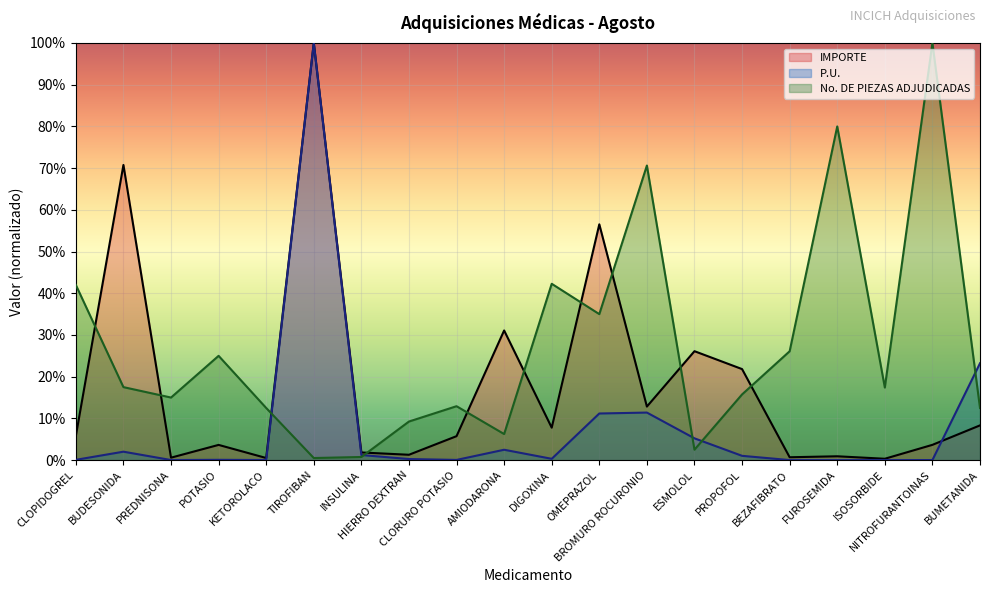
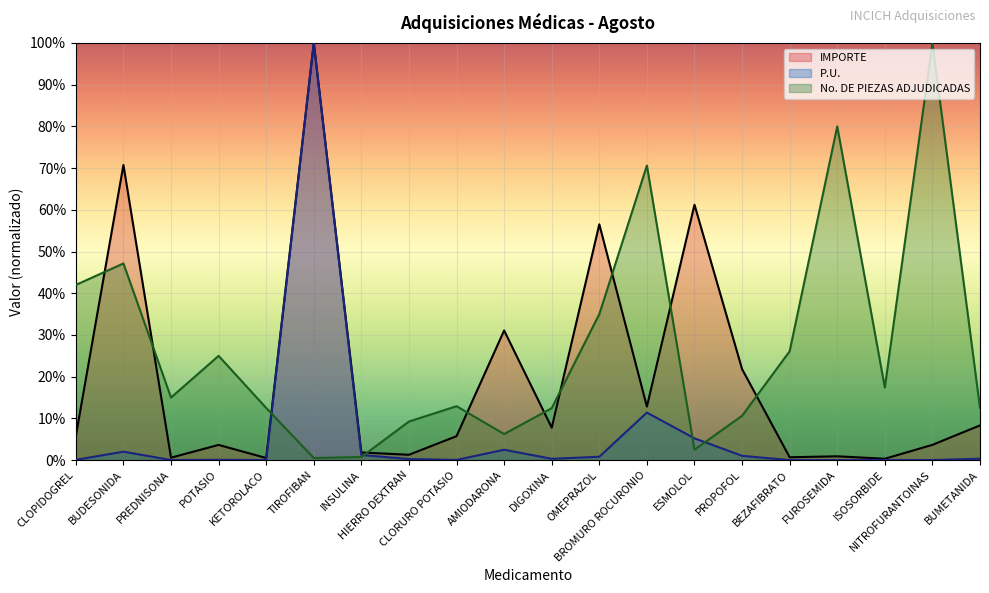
  {
    "IMPORTE": {
      "CLOPIDOGREL": "6%",
      "BUDESONIDA": "71%",
      "POTASIO": "4%",
      "HIERRO DEXTRAN": "1%",
      "CLORURO POTASIO": "6%",
      "AMIODARONA": "31%",
      "DIGOXINA": "8%",
      "OMEPRAZOL": "57%",
      "BROMURO ROCURONIO": "13%",
-     "ESMOLOL": "26%",
+     "ESMOLOL": "61%",
      "PROPOFOL": "22%",
      "BEZAFIBRATO": "1%",
      "FUROSEMIDA": "1%",
      "NITROFURANTOINAS": "4%",
      "BUMETANIDA": "8%"
    },
    "P.U.": {
      "CLOPIDOGREL": "0%",
      "BUDESONIDA": "2%",
      "POTASIO": "0%",
      "HIERRO DEXTRAN": "0%",
      "CLORURO POTASIO": "0%",
      "AMIODARONA": "2%",
      "DIGOXINA": "0%",
-     "OMEPRAZOL": "11%",
+     "OMEPRAZOL": "1%",
      "BROMURO ROCURONIO": "11%",
      "ESMOLOL": "5%",
      "PROPOFOL": "1%",
      "BEZAFIBRATO": "0%",
      "FUROSEMIDA": "0%",
      "NITROFURANTOINAS": "0%",
-     "BUMETANIDA": "23%"
+     "BUMETANIDA": "0%"
    },
    "No. DE PIEZAS ADJUDICADAS": {
      "CLOPIDOGREL": "42%",
-     "BUDESONIDA": "18%",
+     "BUDESONIDA": "47%",
      "PREDNISONA": "15%",
      "POTASIO": "25%",
      "KETOROLACO": "13%",
      "TIROFIBAN": "1%",
      "HIERRO DEXTRAN": "9%",
      "CLORURO POTASIO": "13%",
      "AMIODARONA": "6%",
-     "DIGOXINA": "42%",
+     "DIGOXINA": "12%",
      "OMEPRAZOL": "35%",
      "BROMURO ROCURONIO": "71%",
      "ESMOLOL": "3%",
-     "PROPOFOL": "16%",
+     "PROPOFOL": "11%",
      "BEZAFIBRATO": "26%",
      "FUROSEMIDA": "80%",
      "ISOSORBIDE": "17%",
      "NITROFURANTOINAS": "100%",
      "BUMETANIDA": "13%"
    }
  }
